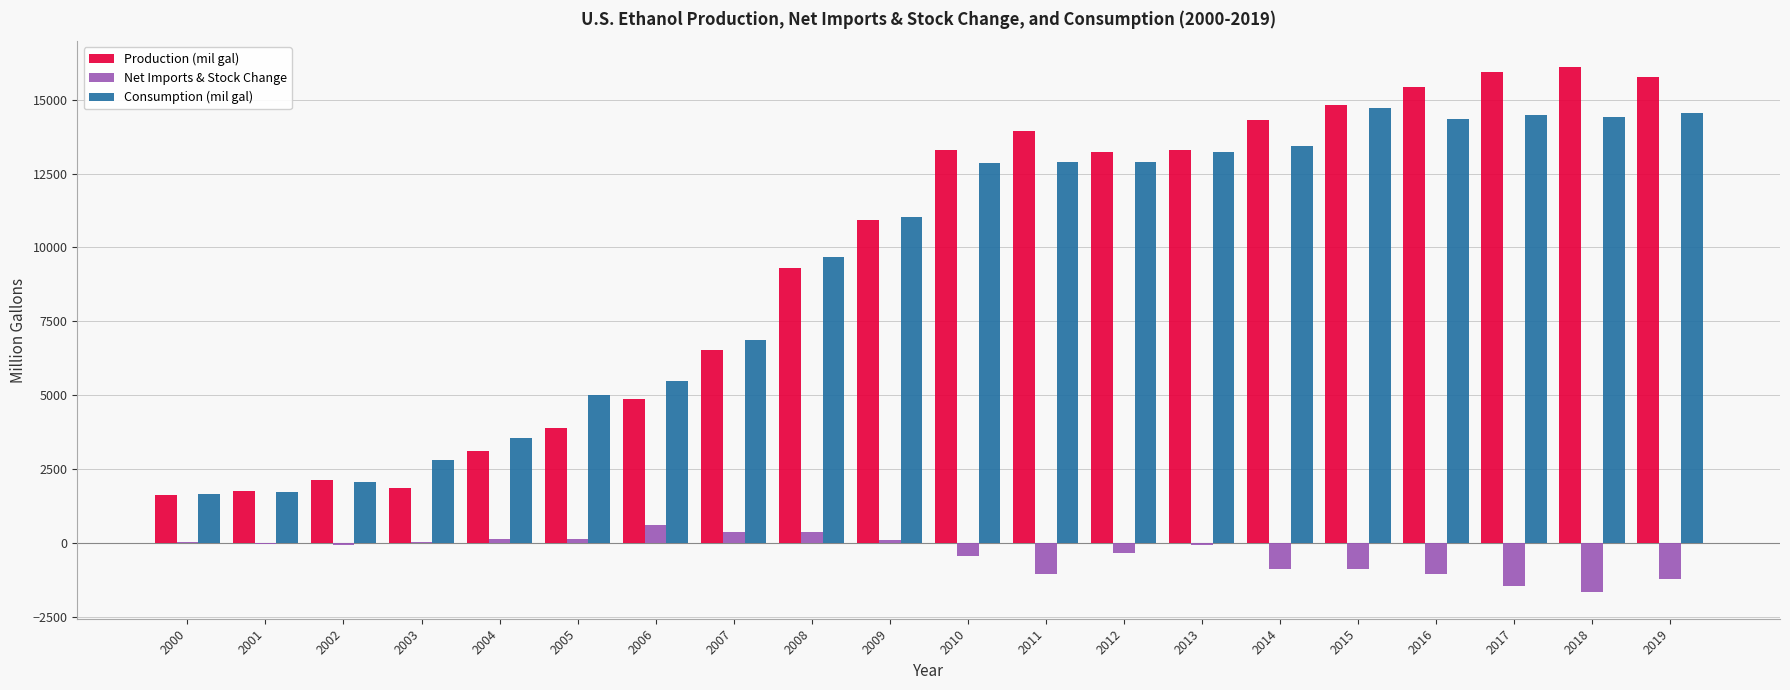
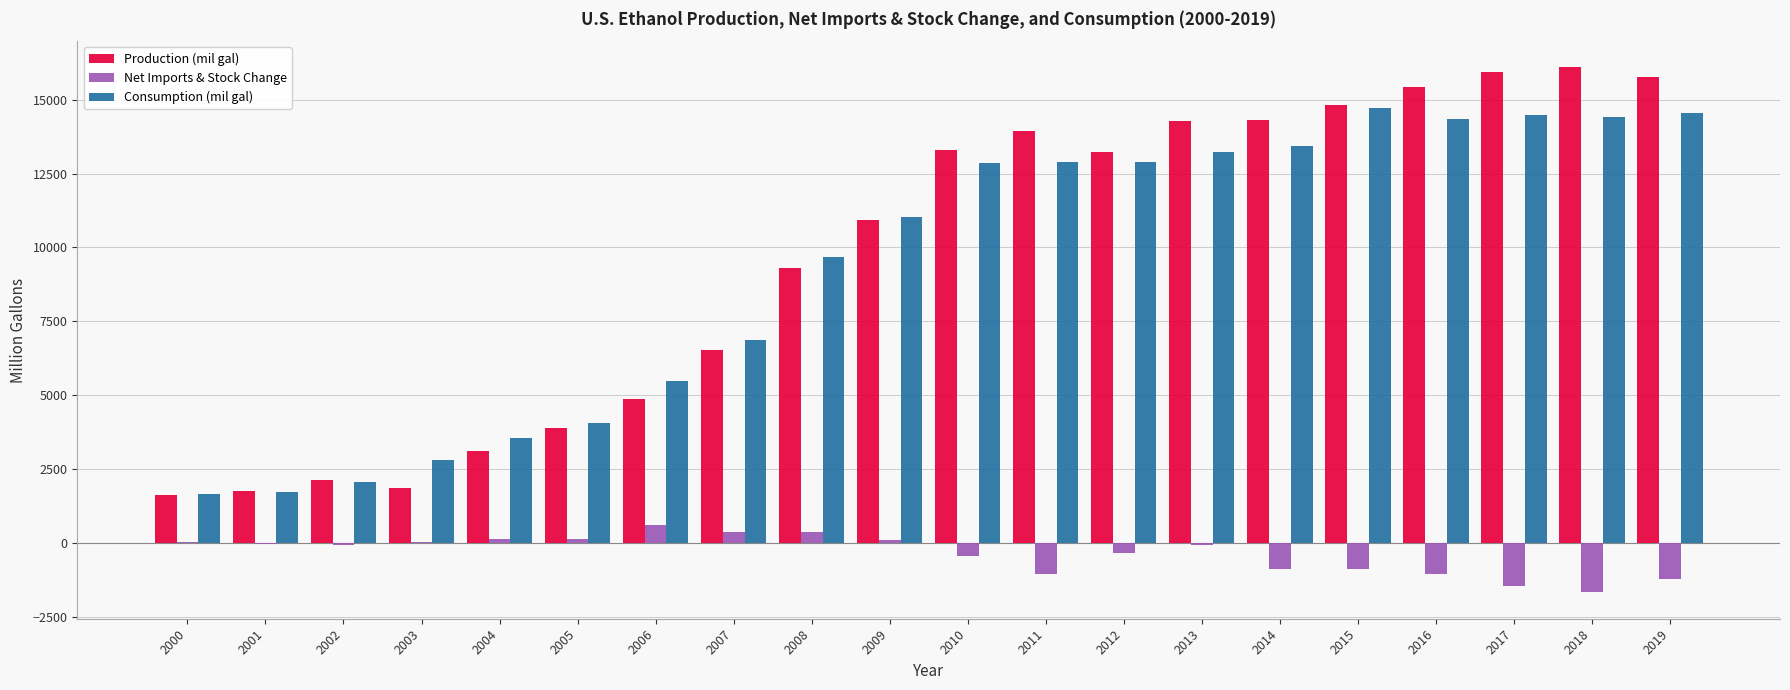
  {
    "Production (mil gal)": {
      "2000": 1600,
      "2001": 1800,
      "2002": 2100,
      "2003": 1900,
      "2004": 3100,
      "2005": 3900,
      "2006": 4900,
      "2007": 6500,
      "2008": 9300,
      "2009": 10900,
      "2010": 13300,
      "2011": 13900,
      "2012": 13200,
-     "2013": 13300,
+     "2013": 14300,
      "2014": 14300,
      "2015": 14800,
      "2016": 15400,
      "2017": 15900,
      "2018": 16100,
      "2019": 15800
    },
    "Net Imports & Stock Change": {
      "2004": 100,
      "2005": 200,
      "2006": 600,
      "2007": 400,
      "2008": 400,
      "2009": 100,
      "2010": -400,
      "2011": -1000,
      "2012": -300,
      "2014": -900,
      "2015": -900,
      "2016": -1100,
      "2017": -1500,
      "2018": -1700,
      "2019": -1200
    },
    "Consumption (mil gal)": {
      "2000": 1700,
      "2001": 1700,
      "2002": 2100,
      "2003": 2800,
      "2004": 3600,
-     "2005": 5000,
+     "2005": 4100,
      "2006": 5500,
      "2007": 6900,
      "2008": 9700,
      "2009": 11000,
      "2010": 12900,
      "2011": 12900,
      "2012": 12900,
      "2013": 13200,
      "2014": 13400,
      "2015": 14700,
      "2016": 14400,
      "2017": 14500,
      "2018": 14400,
      "2019": 14600
    }
  }
